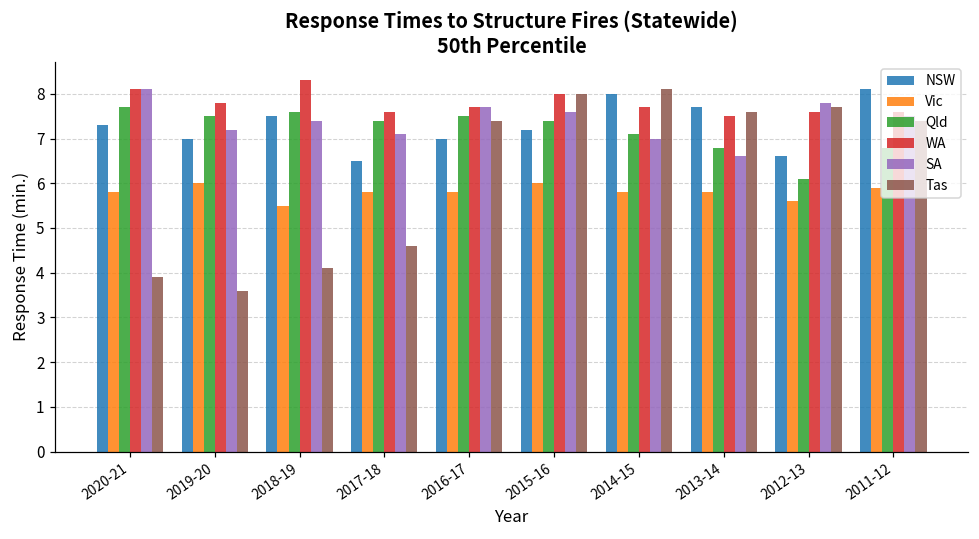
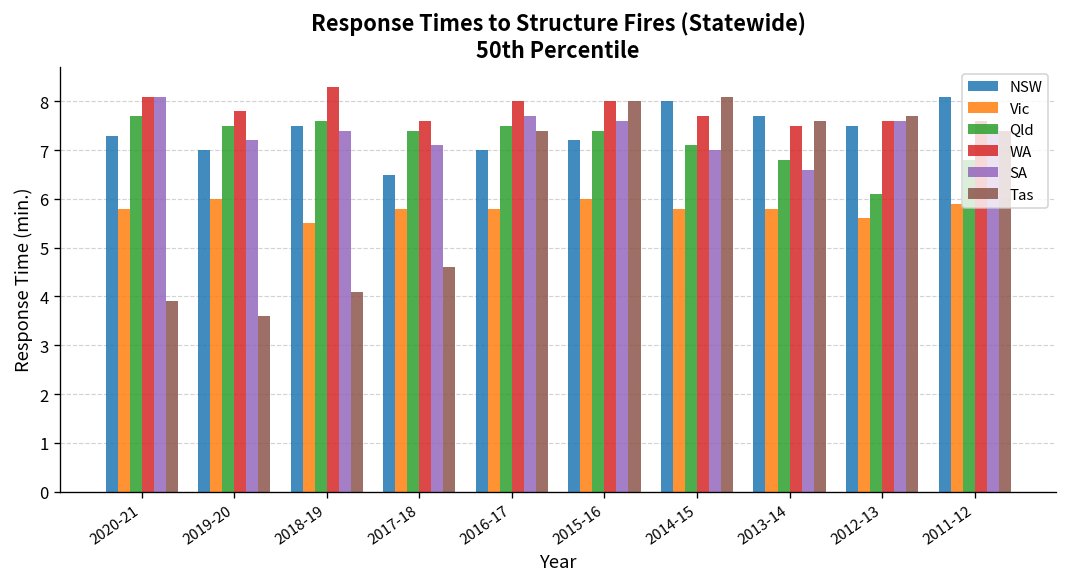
  {
    "NSW": {
      "2020-21": 7.3,
      "2019-20": 7.0,
      "2018-19": 7.5,
      "2017-18": 6.5,
      "2016-17": 7.0,
      "2015-16": 7.2,
      "2014-15": 8.0,
      "2013-14": 7.7,
-     "2012-13": 6.6,
+     "2012-13": 7.5,
      "2011-12": 8.1
    },
    "Vic": {
      "2020-21": 5.8,
      "2019-20": 6.0,
      "2018-19": 5.5,
      "2017-18": 5.8,
      "2016-17": 5.8,
      "2015-16": 6.0,
      "2014-15": 5.8,
      "2013-14": 5.8,
      "2012-13": 5.6,
      "2011-12": 5.9
    },
    "Qld": {
      "2020-21": 7.7,
      "2019-20": 7.5,
      "2018-19": 7.6,
      "2017-18": 7.4,
      "2016-17": 7.5,
      "2015-16": 7.4,
      "2014-15": 7.1,
      "2013-14": 6.8,
      "2012-13": 6.1
    },
    "WA": {
      "2020-21": 8.1,
      "2019-20": 7.8,
      "2018-19": 8.3,
      "2017-18": 7.6,
-     "2016-17": 7.7,
+     "2016-17": 8.0,
      "2015-16": 8.0,
      "2014-15": 7.7,
      "2013-14": 7.5,
      "2012-13": 7.6
    },
    "SA": {
      "2020-21": 8.1,
      "2019-20": 7.2,
      "2018-19": 7.4,
      "2017-18": 7.1,
      "2016-17": 7.7,
      "2015-16": 7.6,
      "2014-15": 7.0,
      "2013-14": 6.6,
-     "2012-13": 7.8
+     "2012-13": 7.6
    },
    "Tas": {
      "2020-21": 3.9,
      "2019-20": 3.6,
      "2018-19": 4.1,
      "2017-18": 4.6,
      "2016-17": 7.4,
      "2015-16": 8.0,
      "2014-15": 8.1,
      "2013-14": 7.6,
      "2012-13": 7.7
    }
  }
